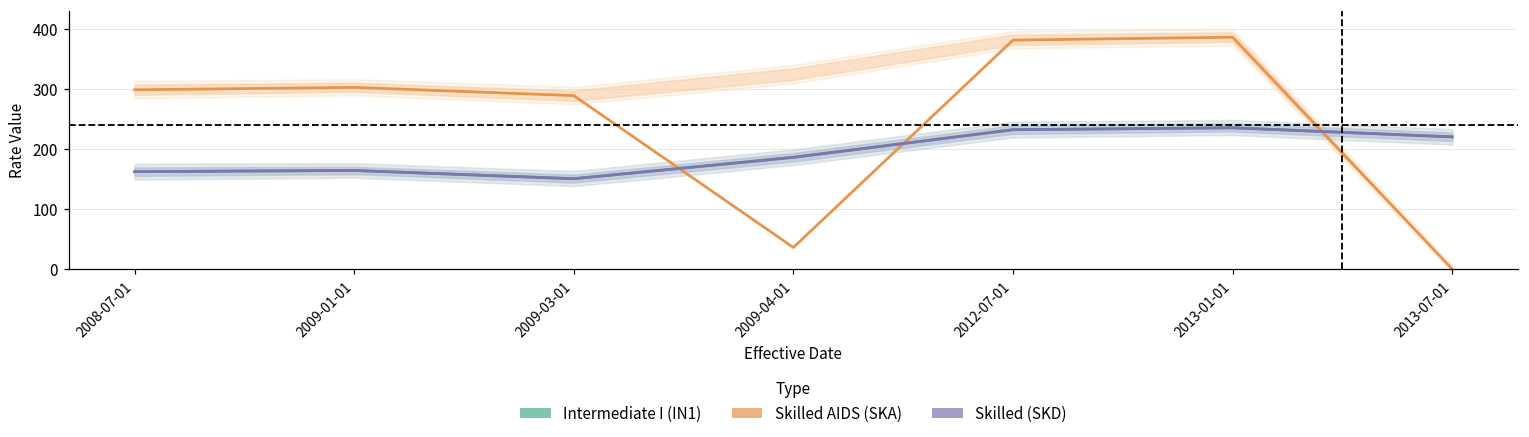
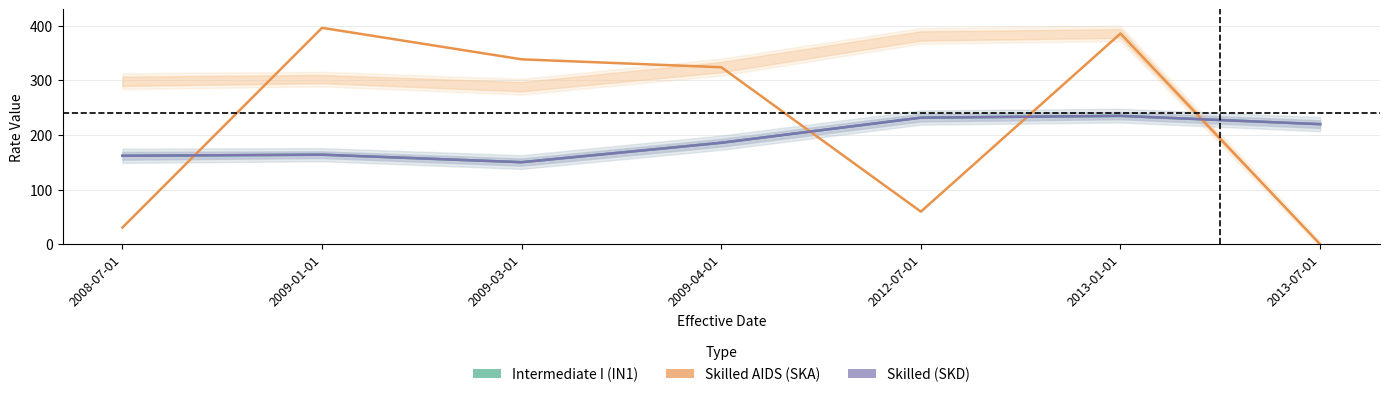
  {
    "Skilled (SKD)": {
      "2008-07-01": 160,
      "2009-01-01": 160,
      "2009-03-01": 150,
      "2009-04-01": 190,
      "2012-07-01": 230,
      "2013-01-01": 240,
      "2013-07-01": 220
    },
    "Skilled AIDS (SKA)": {
-     "2008-07-01": 300,
-     "2009-01-01": 300,
-     "2009-03-01": 290,
-     "2009-04-01": 40,
-     "2012-07-01": 380,
+     "2008-07-01": 30,
+     "2009-01-01": 400,
+     "2009-03-01": 340,
+     "2009-04-01": 320,
+     "2012-07-01": 60,
      "2013-01-01": 390
    }
  }
